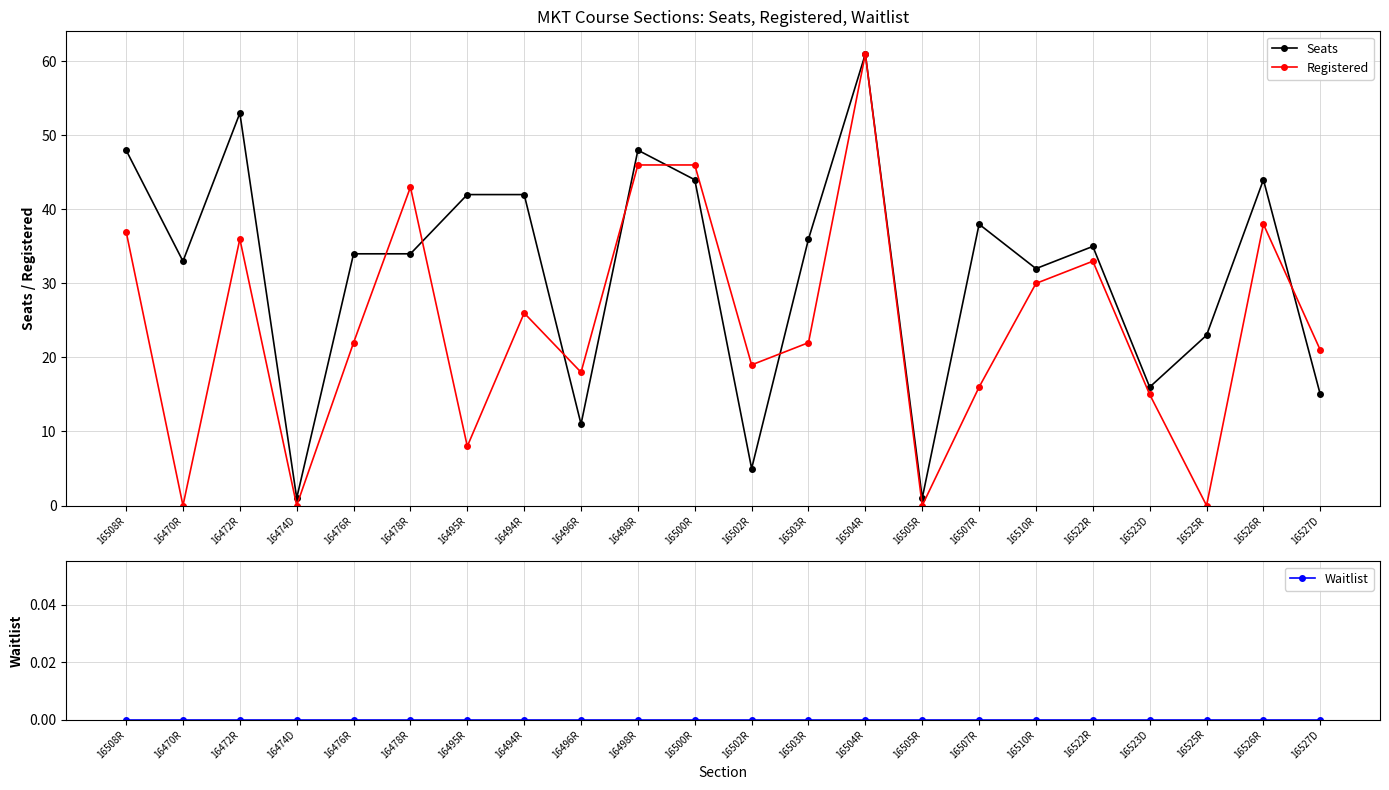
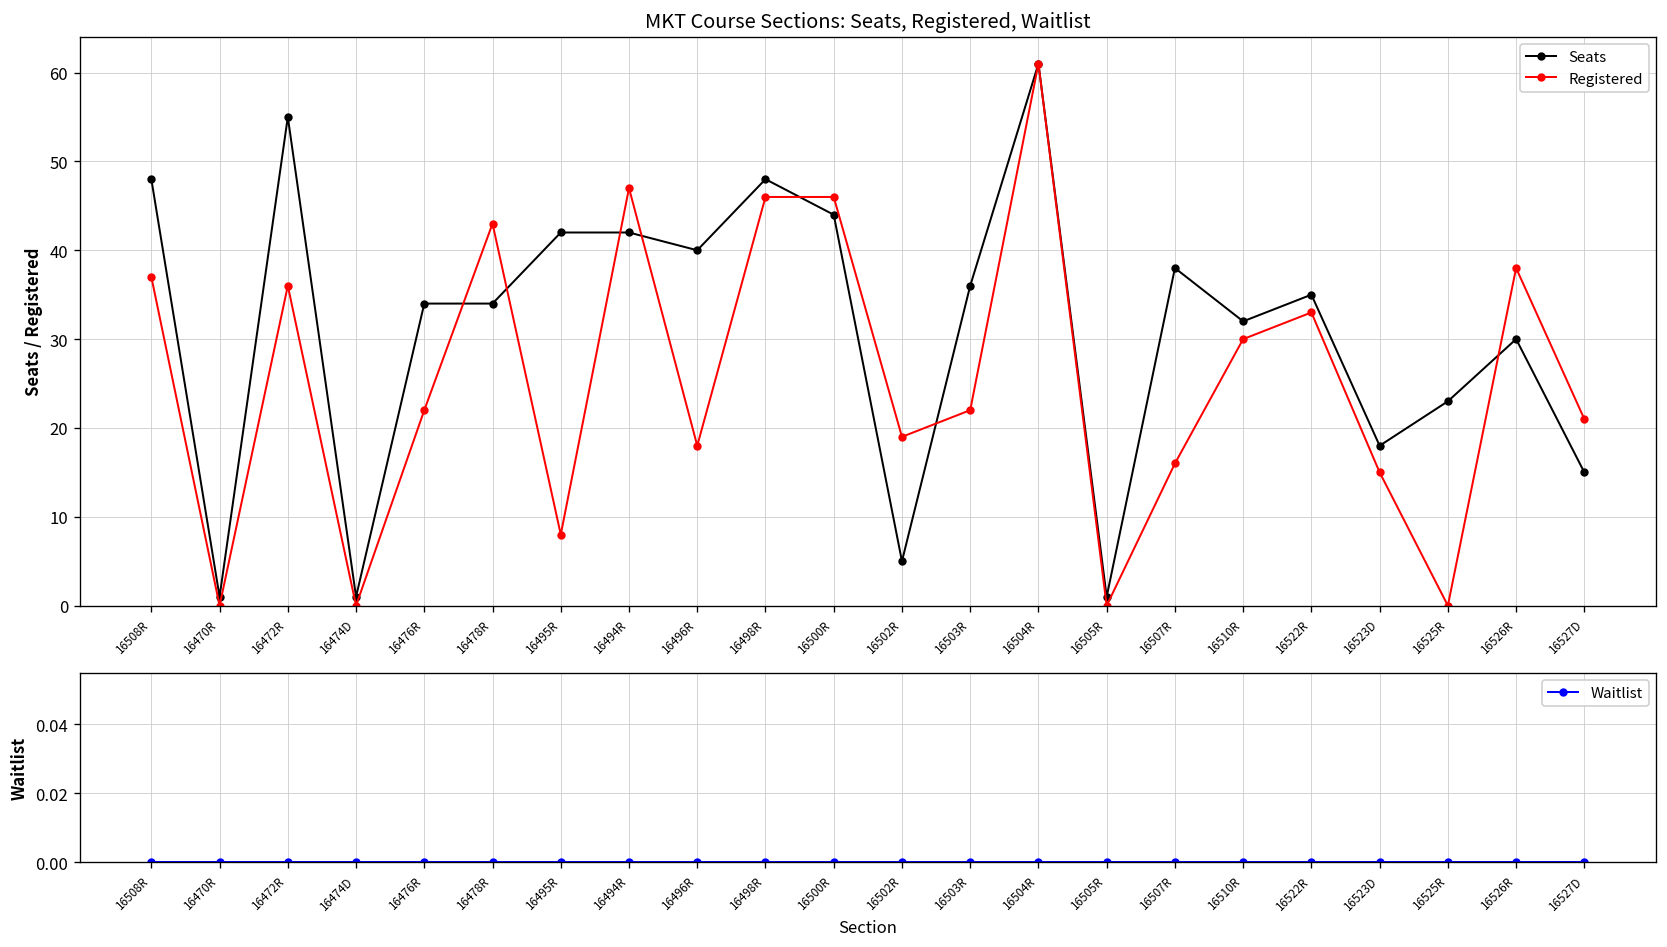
  {
    "MKT Course Sections: Seats, Registered, Waitlist": {
      "Seats": {
        "16508R": 48,
-       "16470R": 33,
-       "16472R": 53,
+       "16470R": 1,
+       "16472R": 55,
        "16474D": 1,
        "16476R": 34,
        "16478R": 34,
        "16495R": 42,
        "16494R": 42,
-       "16496R": 11,
+       "16496R": 40,
        "16498R": 48,
        "16500R": 44,
        "16502R": 5,
        "16503R": 36,
        "16505R": 1,
        "16507R": 38,
        "16510R": 32,
        "16522R": 35,
-       "16523D": 16,
+       "16523D": 18,
        "16525R": 23,
-       "16526R": 44,
+       "16526R": 30,
        "16527D": 15
      },
      "Registered": {
        "16508R": 37,
        "16470R": 0,
        "16472R": 36,
        "16474D": 0,
        "16476R": 22,
        "16478R": 43,
        "16495R": 8,
-       "16494R": 26,
+       "16494R": 47,
        "16496R": 18,
        "16498R": 46,
        "16500R": 46,
        "16502R": 19,
        "16503R": 22,
        "16505R": 0,
        "16507R": 16,
        "16510R": 30,
        "16522R": 33,
        "16523D": 15,
        "16525R": 0,
        "16526R": 38,
        "16527D": 21
      }
    }
  }
